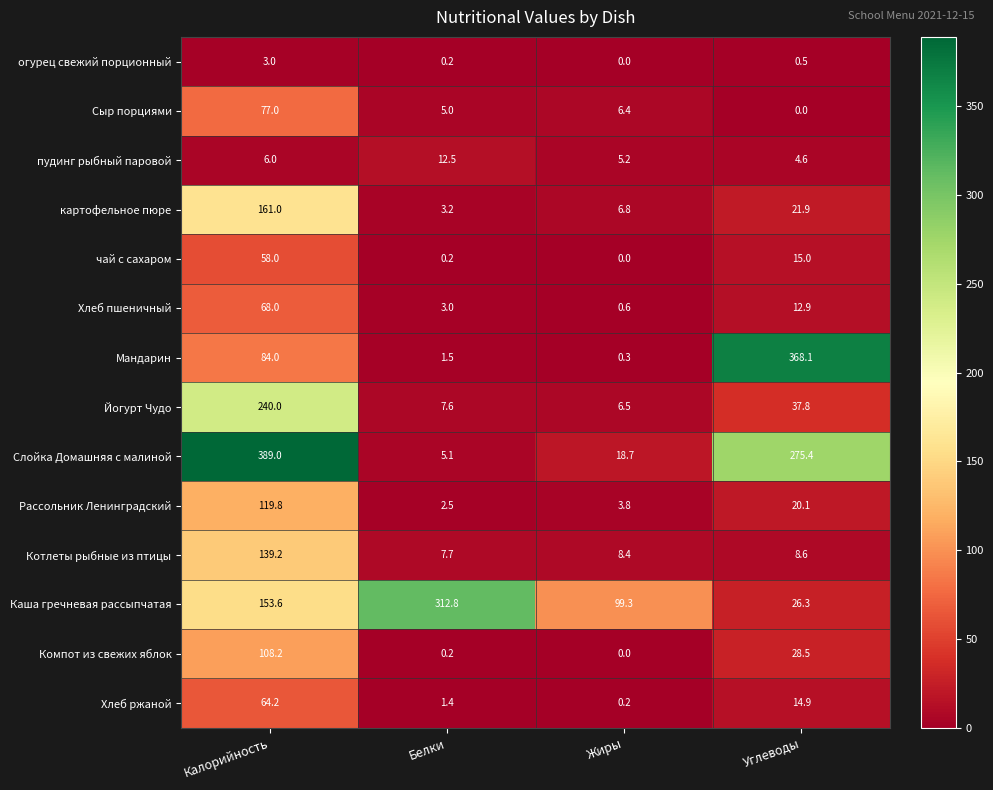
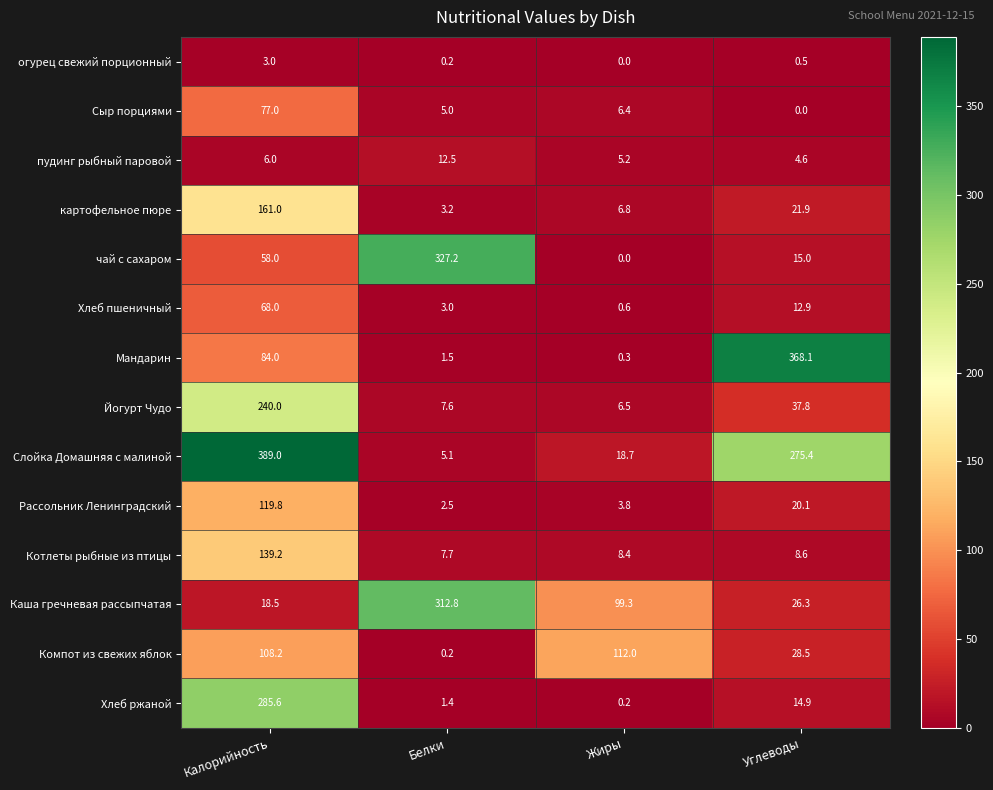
  {
    "огурец свежий порционный": {
      "Калорийность": 3.0,
      "Белки": 0.2,
      "Жиры": 0.0,
      "Углеводы": 0.5
    },
    "Сыр порциями": {
      "Калорийность": 77.0,
      "Белки": 5.0,
      "Жиры": 6.4,
      "Углеводы": 0.0
    },
    "пудинг рыбный паровой": {
      "Калорийность": 6.0,
      "Белки": 12.5,
      "Жиры": 5.2,
      "Углеводы": 4.6
    },
    "картофельное пюре": {
      "Калорийность": 161.0,
      "Белки": 3.2,
      "Жиры": 6.8,
      "Углеводы": 21.9
    },
    "чай с сахаром": {
      "Калорийность": 58.0,
-     "Белки": 0.2,
+     "Белки": 327.2,
      "Жиры": 0.0,
      "Углеводы": 15.0
    },
    "Хлеб пшеничный": {
      "Калорийность": 68.0,
      "Белки": 3.0,
      "Жиры": 0.6,
      "Углеводы": 12.9
    },
    "Мандарин": {
      "Калорийность": 84.0,
      "Белки": 1.5,
      "Жиры": 0.3,
      "Углеводы": 368.1
    },
    "Йогурт Чудо": {
      "Калорийность": 240.0,
      "Белки": 7.6,
      "Жиры": 6.5,
      "Углеводы": 37.8
    },
    "Слойка Домашняя с малиной": {
      "Калорийность": 389.0,
      "Белки": 5.1,
      "Жиры": 18.7,
      "Углеводы": 275.4
    },
    "Рассольник Ленинградский": {
      "Калорийность": 119.8,
      "Белки": 2.5,
      "Жиры": 3.8,
      "Углеводы": 20.1
    },
    "Котлеты рыбные из птицы": {
      "Калорийность": 139.2,
      "Белки": 7.7,
      "Жиры": 8.4,
      "Углеводы": 8.6
    },
    "Каша гречневая рассыпчатая": {
-     "Калорийность": 153.6,
+     "Калорийность": 18.5,
      "Белки": 312.8,
      "Жиры": 99.3,
      "Углеводы": 26.3
    },
    "Компот из свежих яблок": {
      "Калорийность": 108.2,
      "Белки": 0.2,
-     "Жиры": 0.0,
+     "Жиры": 112.0,
      "Углеводы": 28.5
    },
    "Хлеб ржаной": {
-     "Калорийность": 64.2,
+     "Калорийность": 285.6,
      "Белки": 1.4,
      "Жиры": 0.2,
      "Углеводы": 14.9
    }
  }
